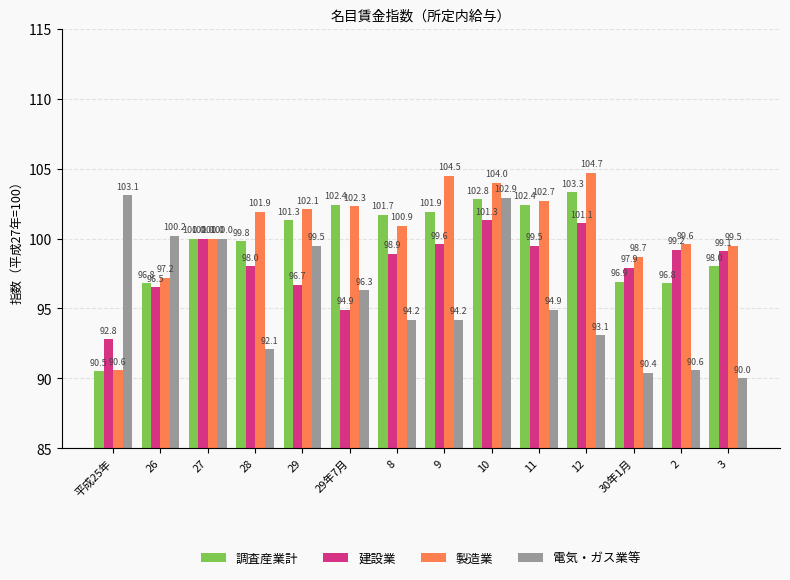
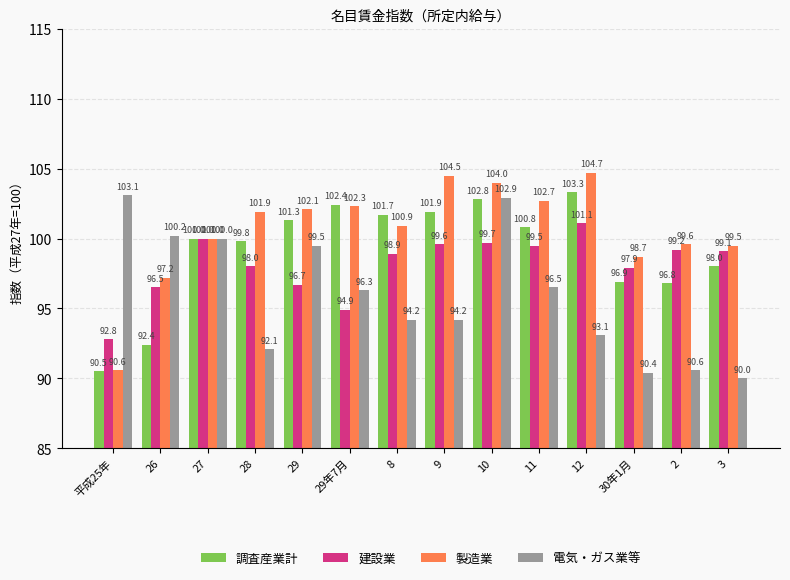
  {
    "調査産業計": {
      "平成25年": 90.5,
-     "26": 96.8,
+     "26": 92.4,
      "28": 99.8,
      "29": 101.3,
      "29年7月": 102.4,
      "8": 101.7,
      "9": 101.9,
      "10": 102.8,
-     "11": 102.4,
+     "11": 100.8,
      "12": 103.3,
      "30年1月": 96.9,
      "2": 96.8,
      "3": 98.0
    },
    "建設業": {
      "平成25年": 92.8,
      "26": 96.5,
      "28": 98.0,
      "29": 96.7,
      "29年7月": 94.9,
      "8": 98.9,
      "9": 99.6,
-     "10": 101.3,
+     "10": 99.7,
      "11": 99.5,
      "12": 101.1,
      "30年1月": 97.9
    },
    "製造業": {
      "平成25年": 90.6,
      "26": 97.2,
      "28": 101.9,
      "29": 102.1,
      "29年7月": 102.3,
      "8": 100.9,
      "9": 104.5,
      "10": 104.0,
      "11": 102.7,
      "12": 104.7,
      "30年1月": 98.7
    },
    "電気・ガス業等": {
      "平成25年": 103.1,
      "26": 100.2,
      "28": 92.1,
      "29": 99.5,
      "29年7月": 96.3,
      "8": 94.2,
      "9": 94.2,
      "10": 102.9,
-     "11": 94.9,
+     "11": 96.5,
      "12": 93.1,
      "30年1月": 90.4,
      "2": 90.6,
      "3": 90.0
    }
  }
